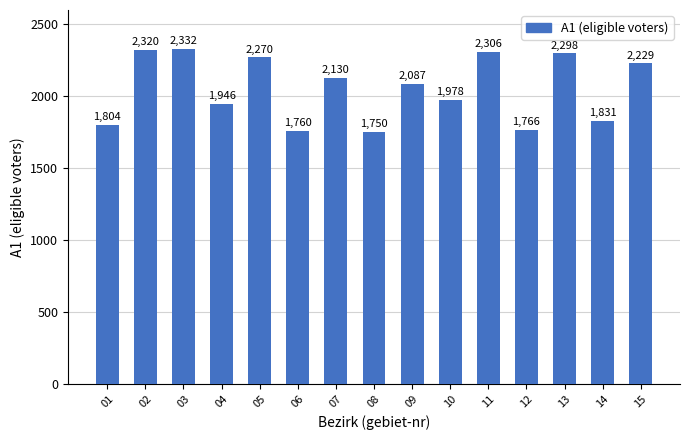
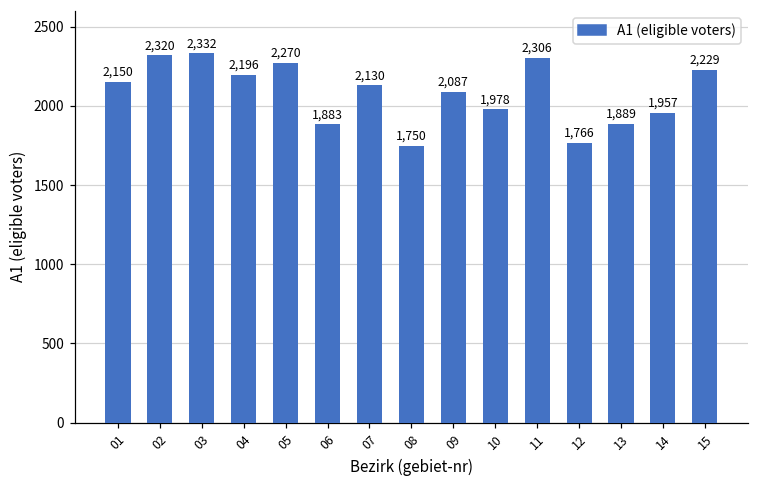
  {
-   "01": "1,804",
+   "01": "2,150",
    "02": "2,320",
    "03": "2,332",
-   "04": "1,946",
+   "04": "2,196",
    "05": "2,270",
-   "06": "1,760",
+   "06": "1,883",
    "07": "2,130",
    "08": "1,750",
    "09": "2,087",
    "10": "1,978",
    "11": "2,306",
    "12": "1,766",
-   "13": "2,298",
-   "14": "1,831",
+   "13": "1,889",
+   "14": "1,957",
    "15": "2,229"
  }
